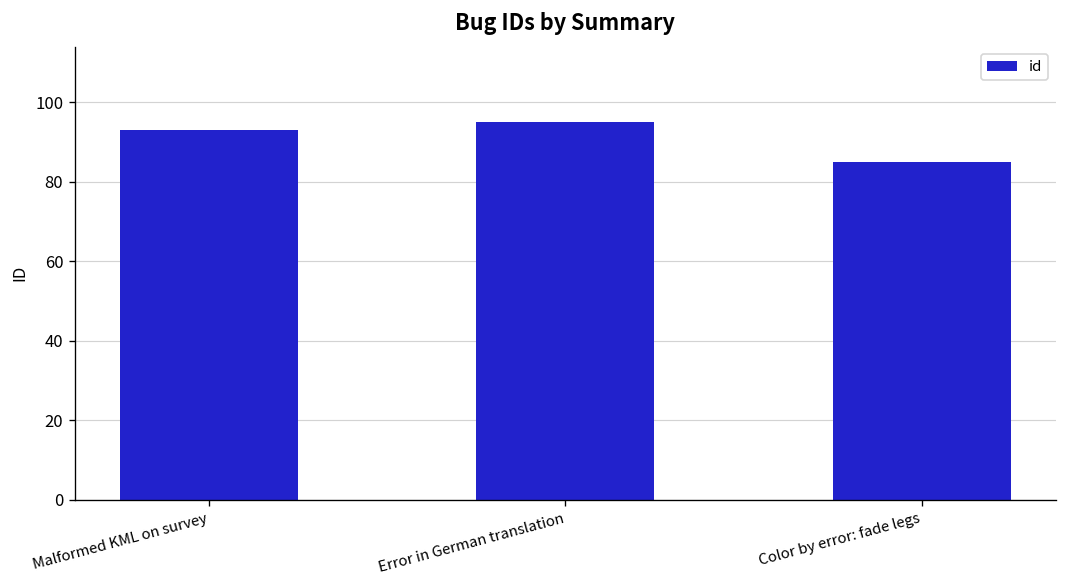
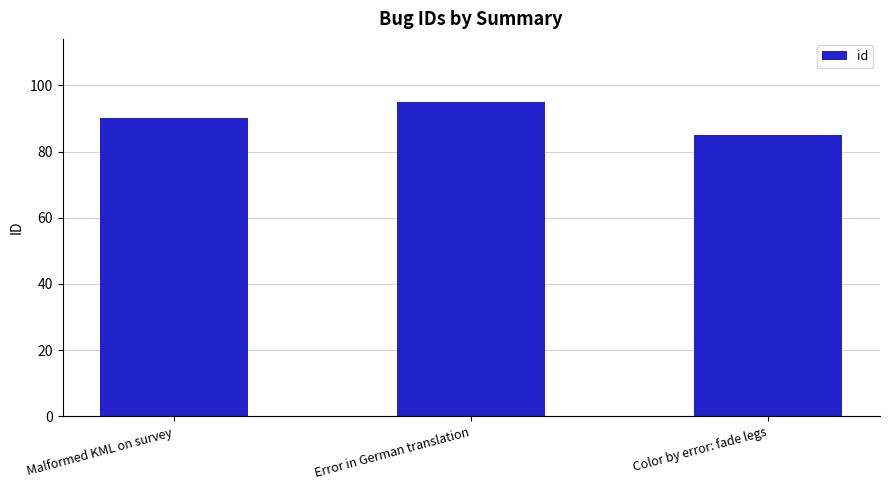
  {
-   "Malformed KML on survey": 93,
+   "Malformed KML on survey": 90,
    "Error in German translation": 95,
    "Color by error: fade legs": 85
  }
